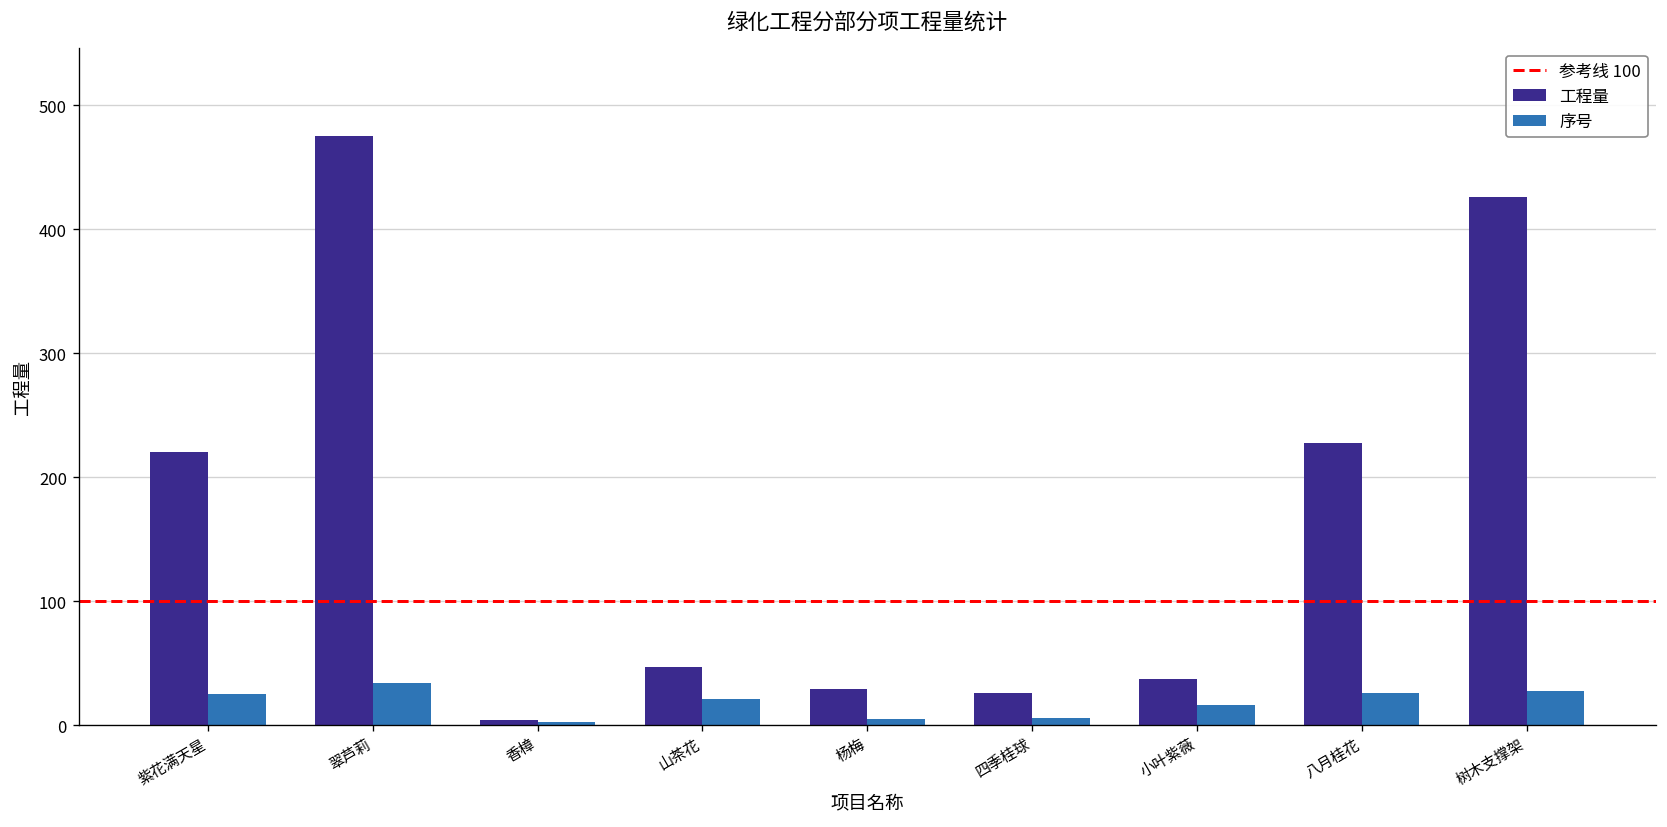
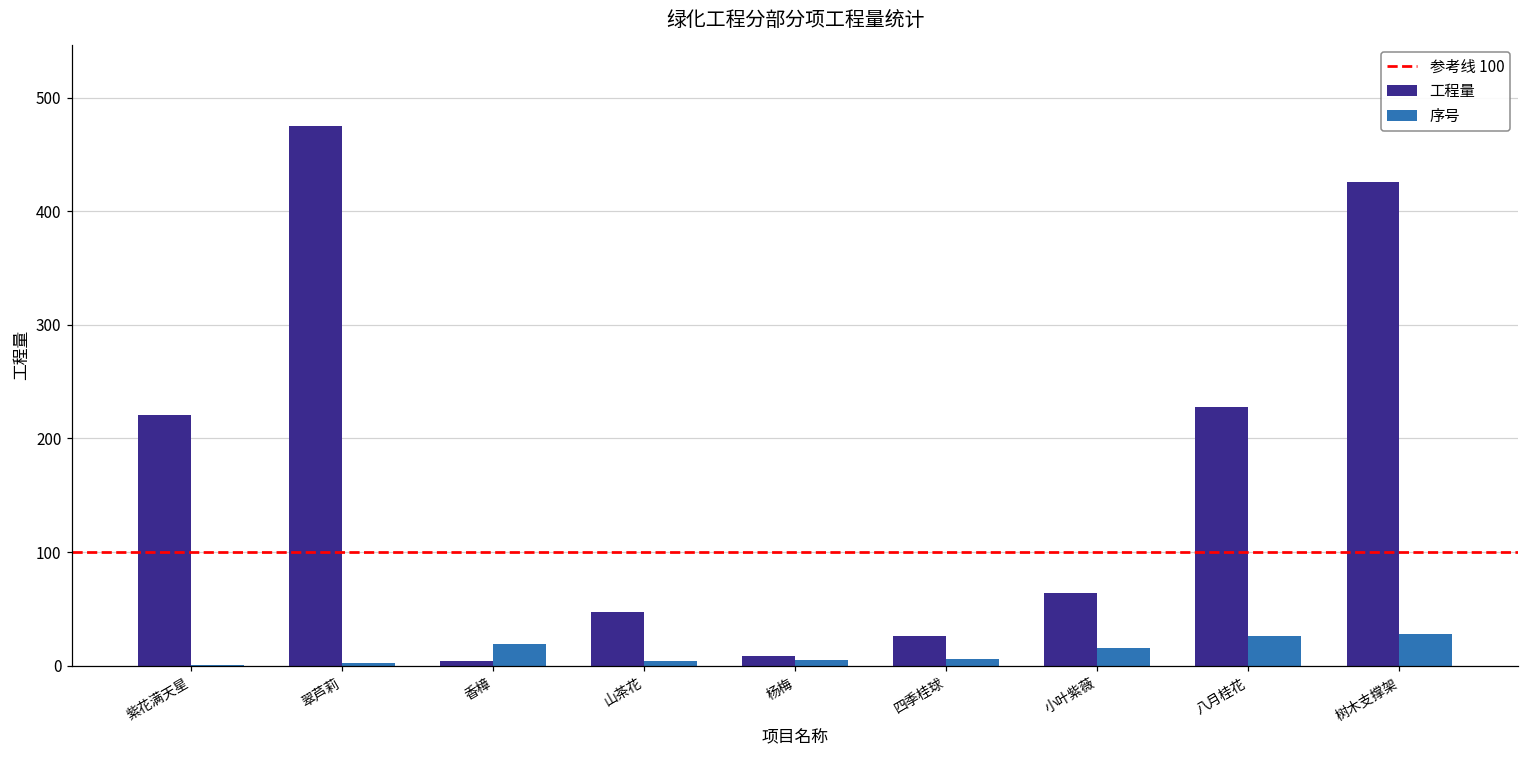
  {
    "工程量": {
      "紫花满天星": 221,
      "翠芦莉": 475,
      "香樟": 4,
      "山茶花": 47,
-     "杨梅": 29,
+     "杨梅": 9,
      "四季桂球": 26,
-     "小叶紫薇": 37,
+     "小叶紫薇": 64,
      "八月桂花": 228,
      "树木支撑架": 426
    },
    "序号": {
-     "紫花满天星": 25,
-     "翠芦莉": 34,
-     "香樟": 3,
-     "山茶花": 21,
+     "紫花满天星": 1,
+     "翠芦莉": 2,
+     "香樟": 19,
+     "山茶花": 4,
      "杨梅": 5,
      "四季桂球": 6,
      "小叶紫薇": 16,
      "八月桂花": 26,
      "树木支撑架": 28
    }
  }
